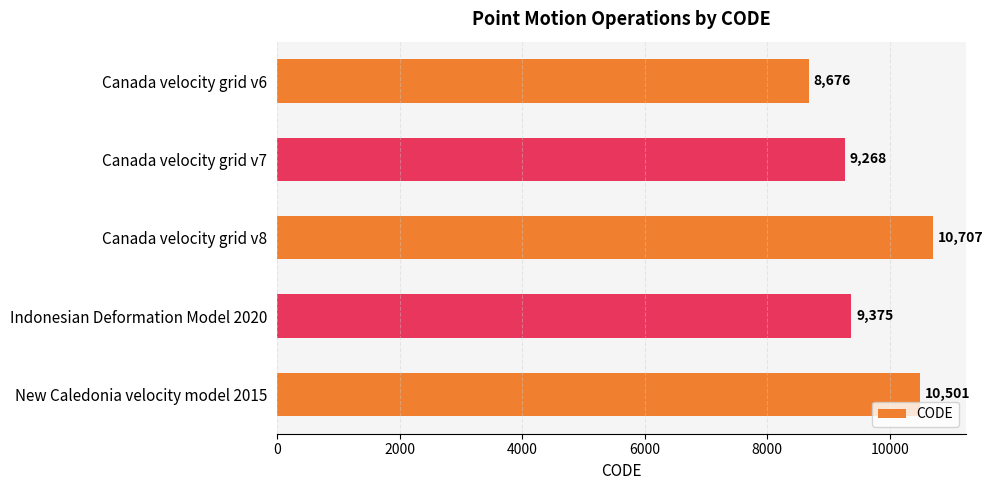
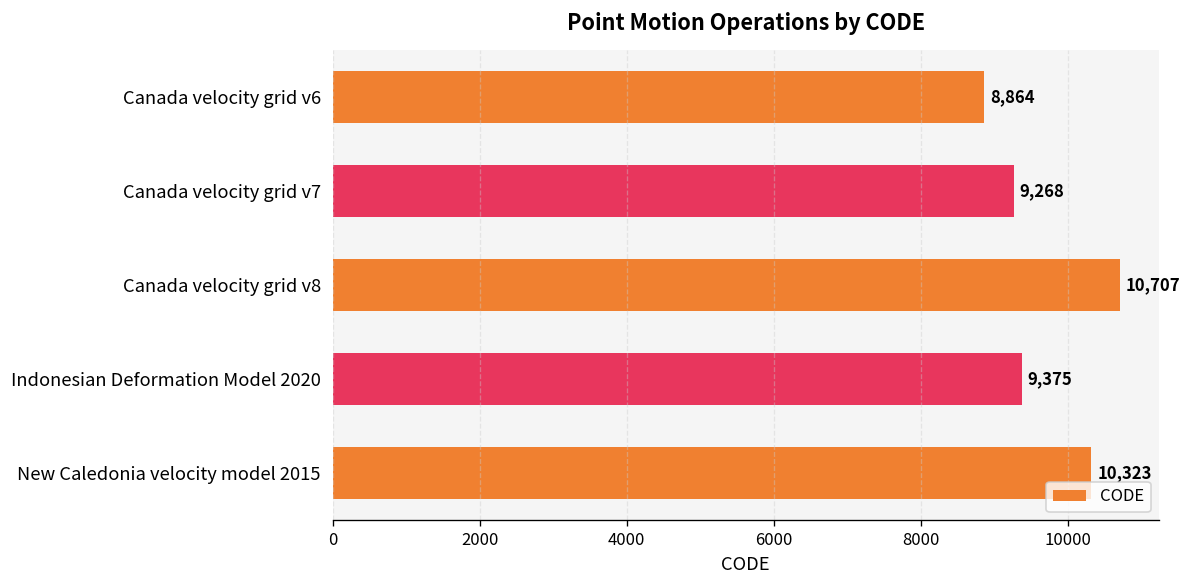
  {
-   "Canada velocity grid v6": "8,676",
+   "Canada velocity grid v6": "8,864",
    "Canada velocity grid v7": "9,268",
    "Canada velocity grid v8": "10,707",
    "Indonesian Deformation Model 2020": "9,375",
-   "New Caledonia velocity model 2015": "10,501"
+   "New Caledonia velocity model 2015": "10,323"
  }
